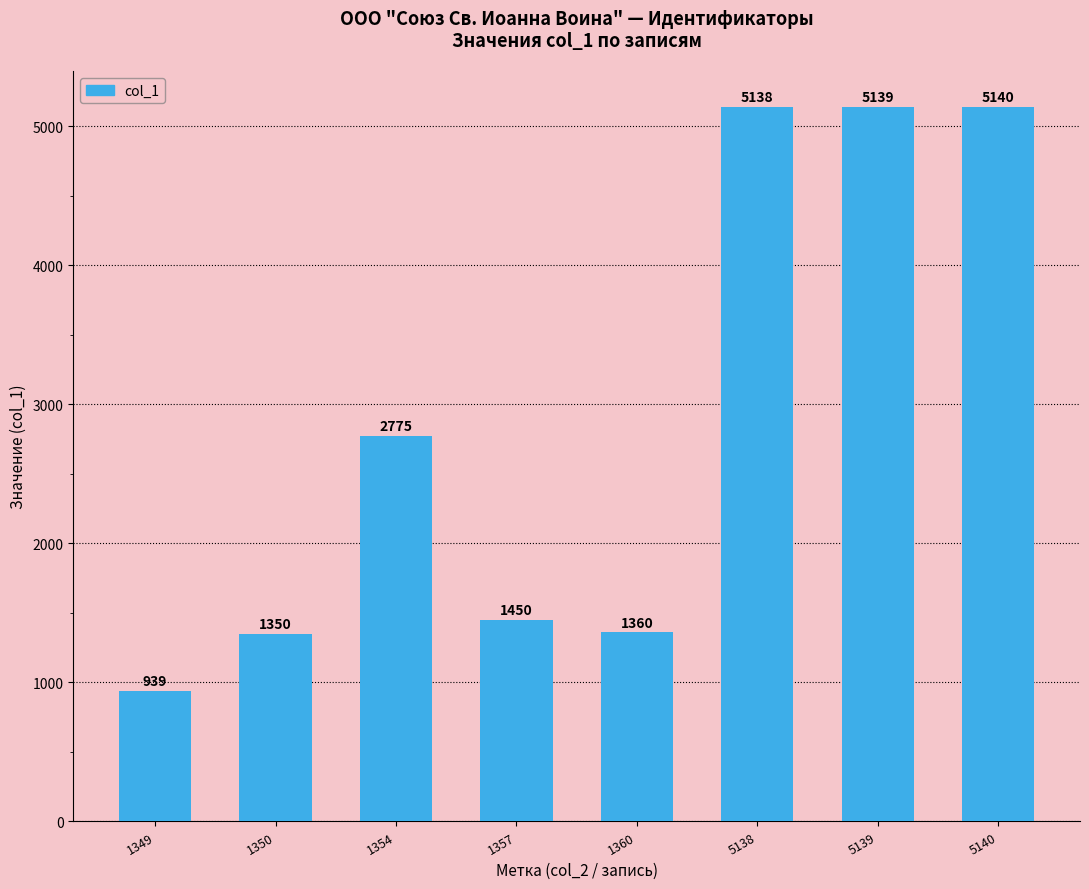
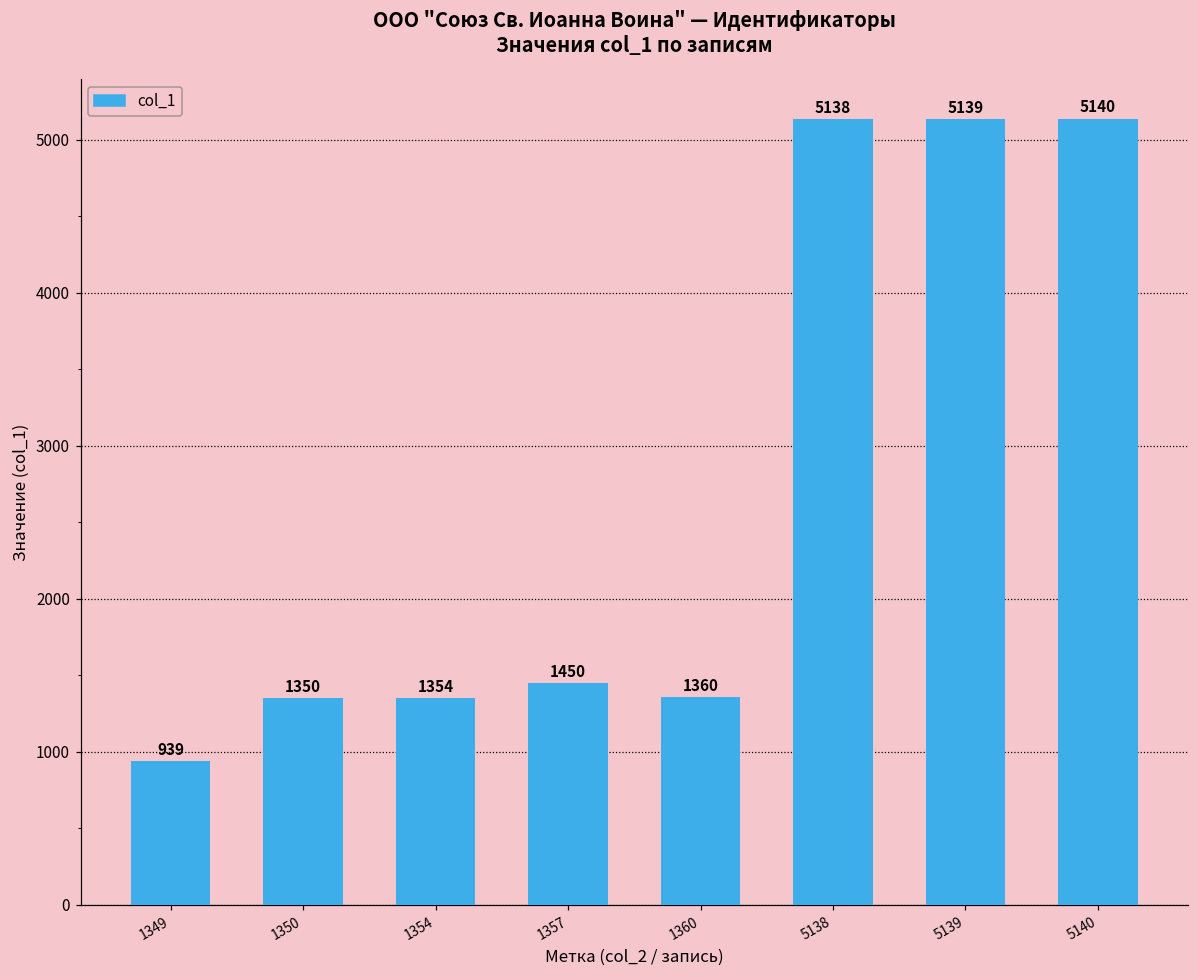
  {
    "1349": 939,
    "1350": 1350,
-   "1354": 2775,
+   "1354": 1354,
    "1357": 1450,
    "1360": 1360,
    "5138": 5138,
    "5139": 5139,
    "5140": 5140
  }
